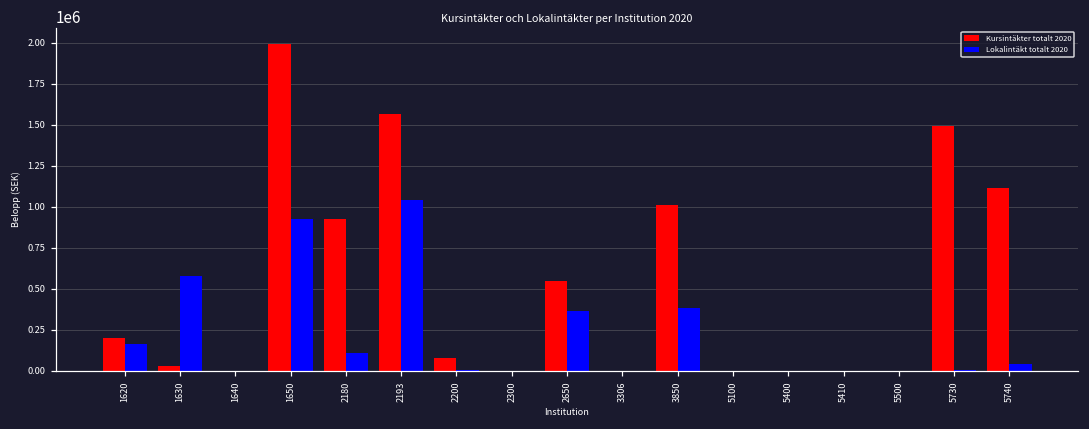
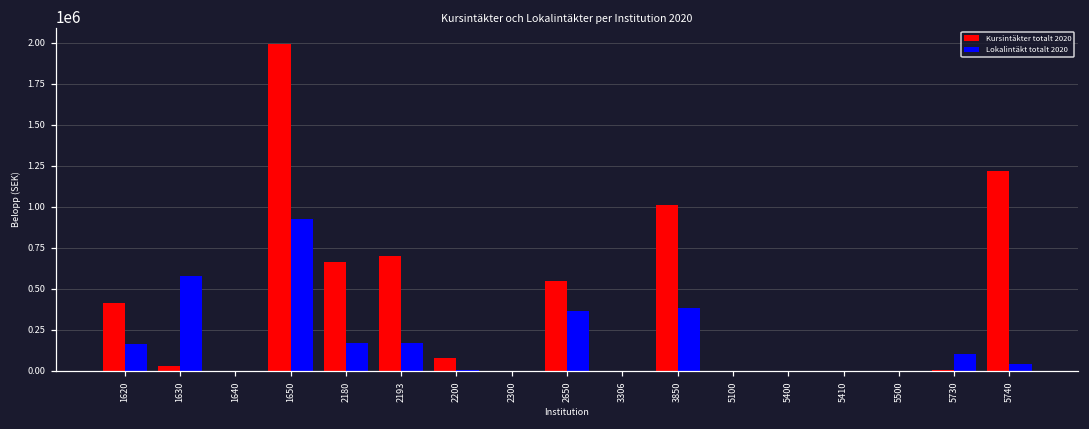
  {
    "Kursintäkter totalt 2020": {
-     "1620": 200000,
+     "1620": 410000,
      "1630": 30000,
      "1640": 0,
      "1650": 1990000,
-     "2180": 920000,
-     "2193": 1570000,
+     "2180": 670000,
+     "2193": 700000,
      "2200": 80000,
      "2300": 0,
      "2650": 550000,
      "3306": 0,
      "3850": 1010000,
      "5100": 0,
      "5400": 0,
      "5410": 0,
      "5500": 0,
-     "5730": 1490000,
-     "5740": 1110000
+     "5730": 10000,
+     "5740": 1220000
    },
    "Lokalintäkt totalt 2020": {
      "1620": 160000,
      "1630": 580000,
      "1640": 0,
      "1650": 930000,
-     "2180": 110000,
-     "2193": 1040000,
+     "2180": 170000,
+     "2193": 170000,
      "2300": 0,
      "2650": 360000,
      "3306": 0,
      "3850": 380000,
      "5100": 0,
      "5400": 0,
      "5410": 0,
      "5500": 0,
-     "5730": 0,
+     "5730": 100000,
      "5740": 40000
    }
  }
